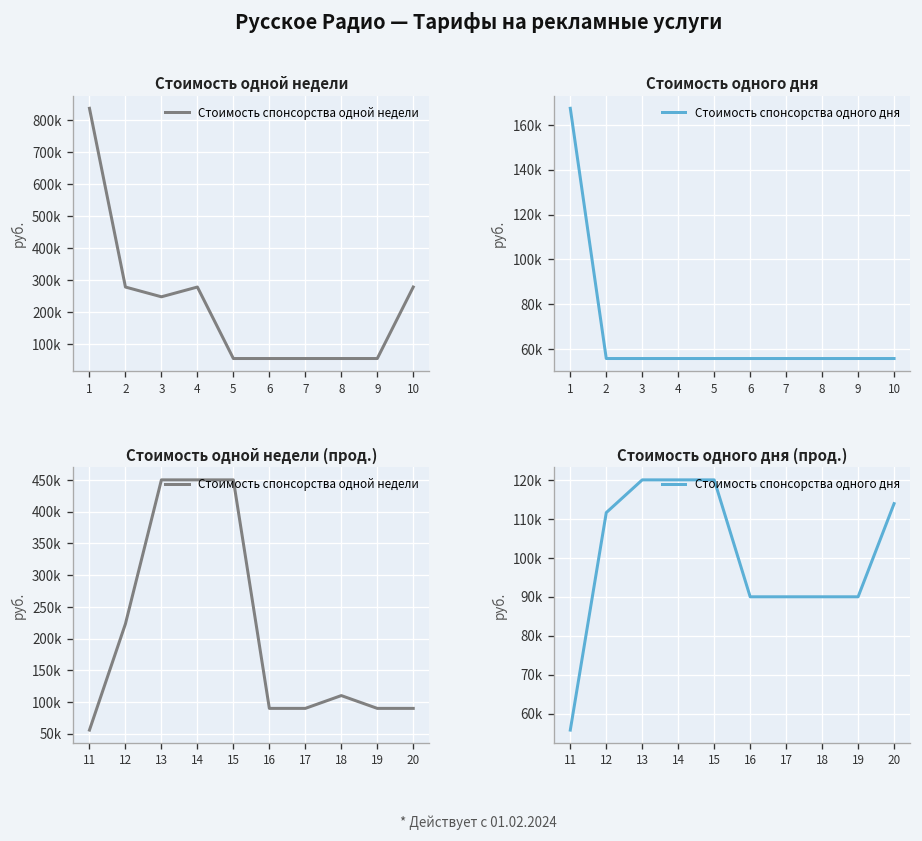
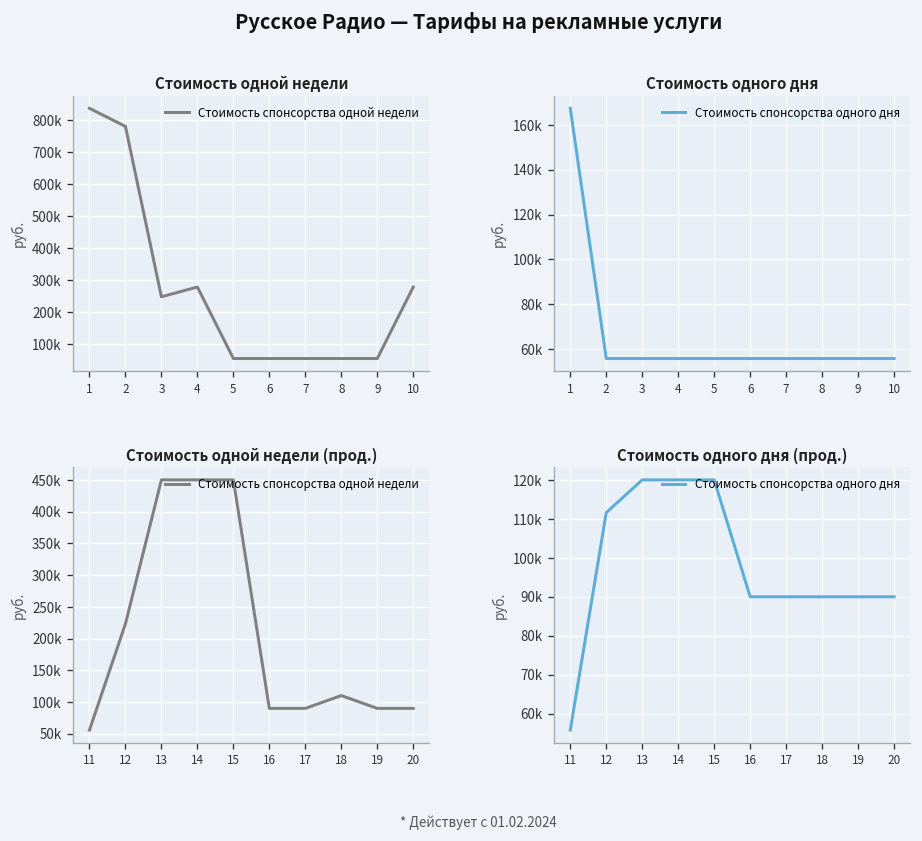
  {
    "Стоимость одной недели": {
      "1": 840000,
-     "2": 280000,
+     "2": 780000,
      "3": 250000,
      "4": 280000,
      "5": 60000,
      "6": 60000,
      "7": 60000,
      "8": 60000,
      "9": 60000,
      "10": 280000
    },
    "Стоимость одного дня": {
      "1": 167000,
      "2": 56000,
      "3": 56000,
      "4": 56000,
      "5": 56000,
      "6": 56000,
      "7": 56000,
      "8": 56000,
      "9": 56000,
      "10": 56000
    },
    "Стоимость одной недели (прод.)": {
      "11": 60000,
      "12": 220000,
      "13": 450000,
      "16": 90000,
      "17": 90000,
      "18": 110000,
      "19": 90000,
      "20": 90000
    },
    "Стоимость одного дня (прод.)": {
      "11": 56000,
      "12": 112000,
      "13": 120000,
      "16": 90000,
      "17": 90000,
      "18": 90000,
      "19": 90000,
-     "20": 114000
+     "20": 90000
    }
  }
